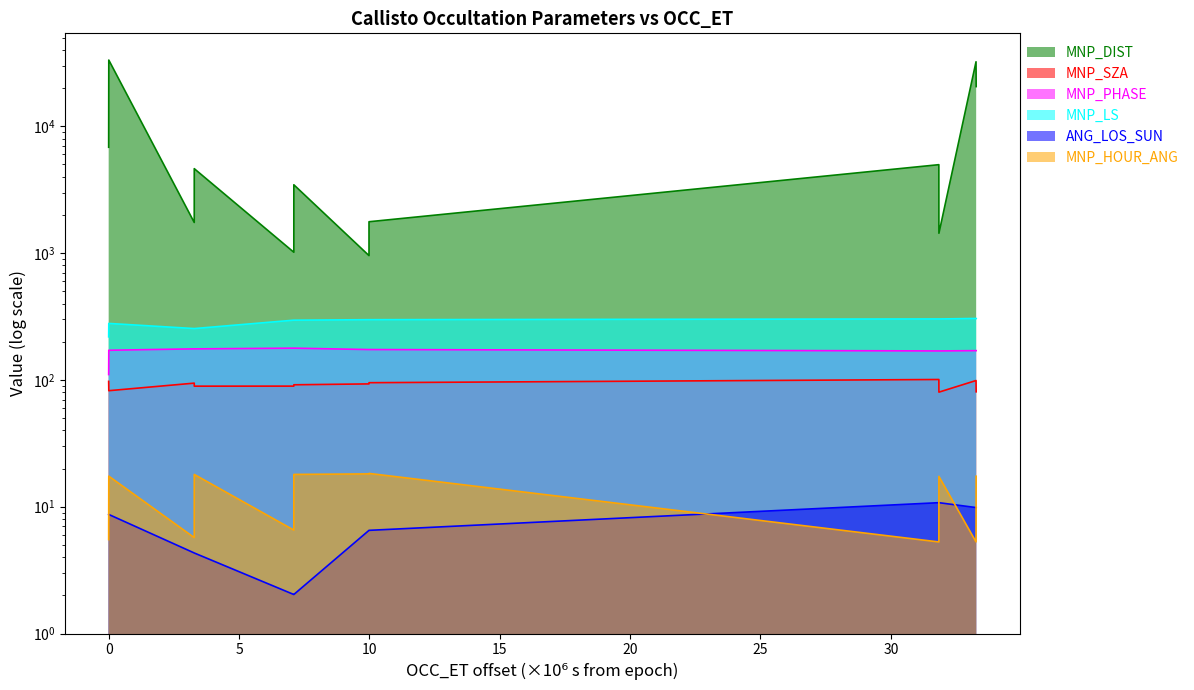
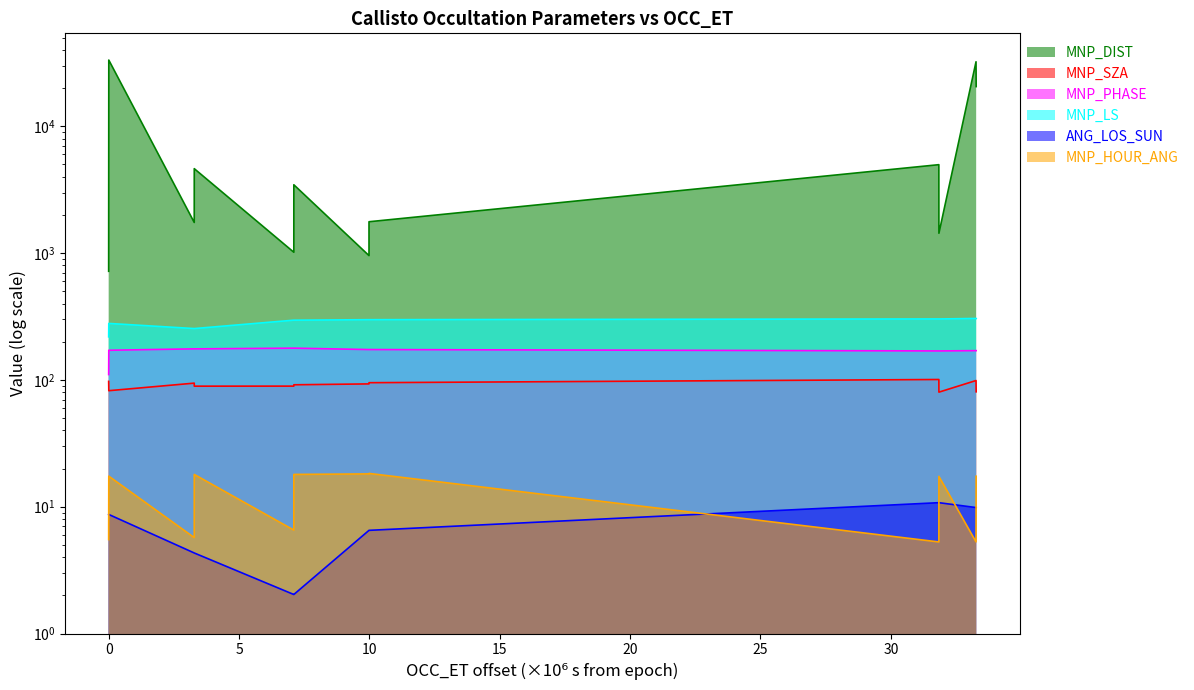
  {
    "MNP_DIST": {
-     "0": 7000
+     "0": 700
    },
    "MNP_SZA": {
      "0": 100
    },
    "MNP_PHASE": {
      "0": 110
    },
    "MNP_LS": {
      "0": 220
    },
    "ANG_LOS_SUN": {
      "0": 9
    },
    "MNP_HOUR_ANG": {
      "0": 5.5
    }
  }
